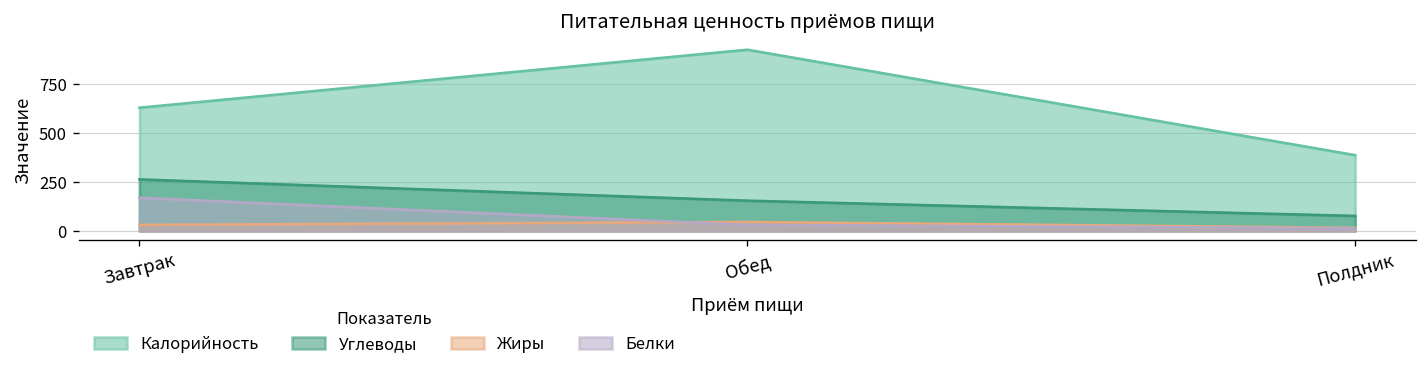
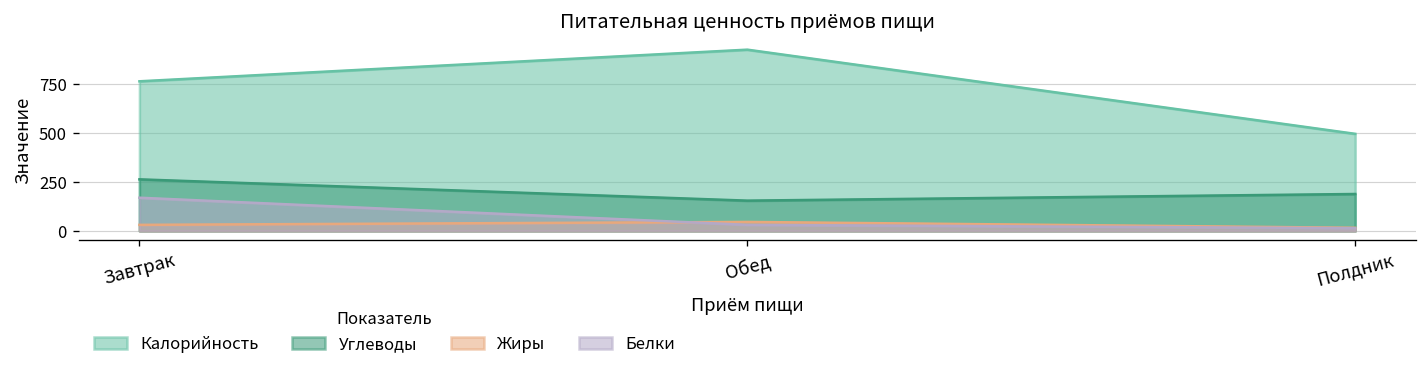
  {
    "Калорийность": {
-     "Завтрак": 630,
+     "Завтрак": 770,
      "Обед": 930,
-     "Полдник": 390
+     "Полдник": 500
    },
    "Углеводы": {
      "Завтрак": 260,
      "Обед": 160,
-     "Полдник": 80
+     "Полдник": 190
    },
    "Жиры": {
      "Завтрак": 30
    },
    "Белки": {
      "Завтрак": 170
    }
  }
